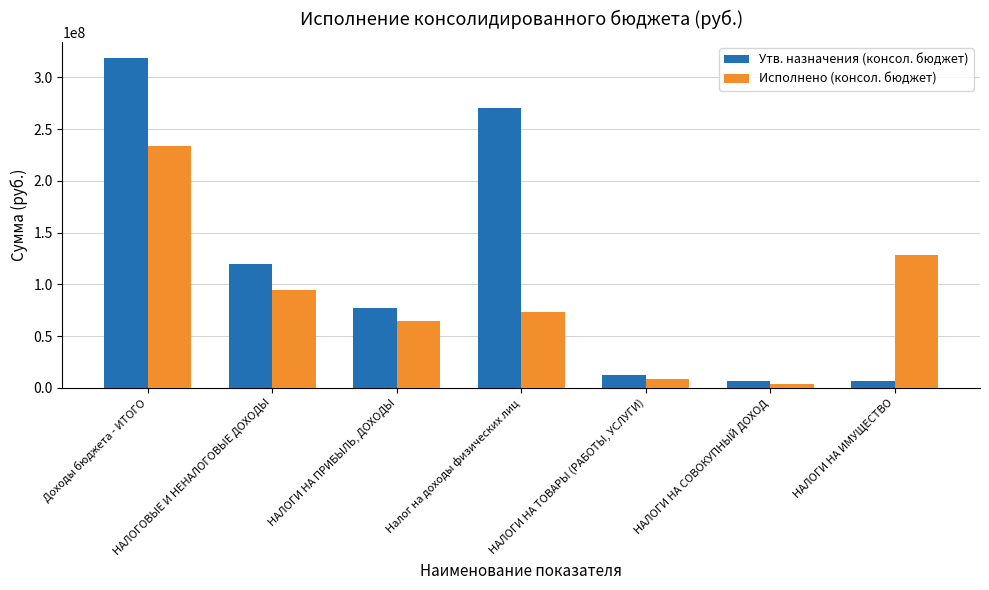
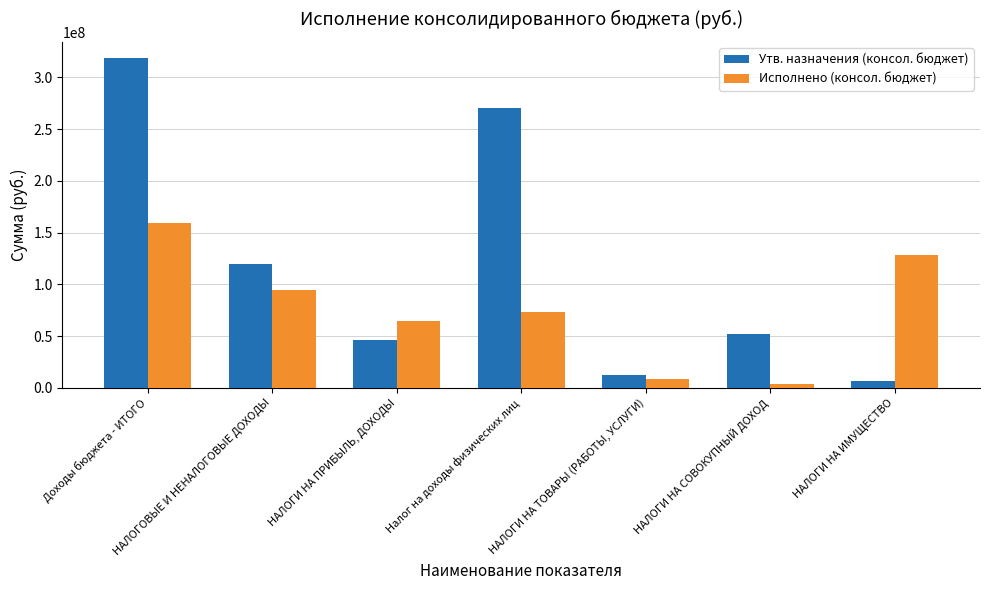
  {
    "Утв. назначения (консол. бюджет)": {
      "Доходы бюджета - ИТОГО": 318000000,
      "НАЛОГОВЫЕ И НЕНАЛОГОВЫЕ ДОХОДЫ": 120000000,
-     "НАЛОГИ НА ПРИБЫЛЬ, ДОХОДЫ": 77000000,
+     "НАЛОГИ НА ПРИБЫЛЬ, ДОХОДЫ": 46000000,
      "Налог на доходы физических лиц": 270000000,
      "НАЛОГИ НА ТОВАРЫ (РАБОТЫ, УСЛУГИ)": 12000000,
-     "НАЛОГИ НА СОВОКУПНЫЙ ДОХОД": 7000000,
+     "НАЛОГИ НА СОВОКУПНЫЙ ДОХОД": 52000000,
      "НАЛОГИ НА ИМУЩЕСТВО": 7000000
    },
    "Исполнено (консол. бюджет)": {
-     "Доходы бюджета - ИТОГО": 233000000,
+     "Доходы бюджета - ИТОГО": 160000000,
      "НАЛОГОВЫЕ И НЕНАЛОГОВЫЕ ДОХОДЫ": 95000000,
      "НАЛОГИ НА ПРИБЫЛЬ, ДОХОДЫ": 65000000,
      "Налог на доходы физических лиц": 73000000,
      "НАЛОГИ НА ТОВАРЫ (РАБОТЫ, УСЛУГИ)": 8000000,
      "НАЛОГИ НА СОВОКУПНЫЙ ДОХОД": 4000000,
      "НАЛОГИ НА ИМУЩЕСТВО": 128000000
    }
  }
